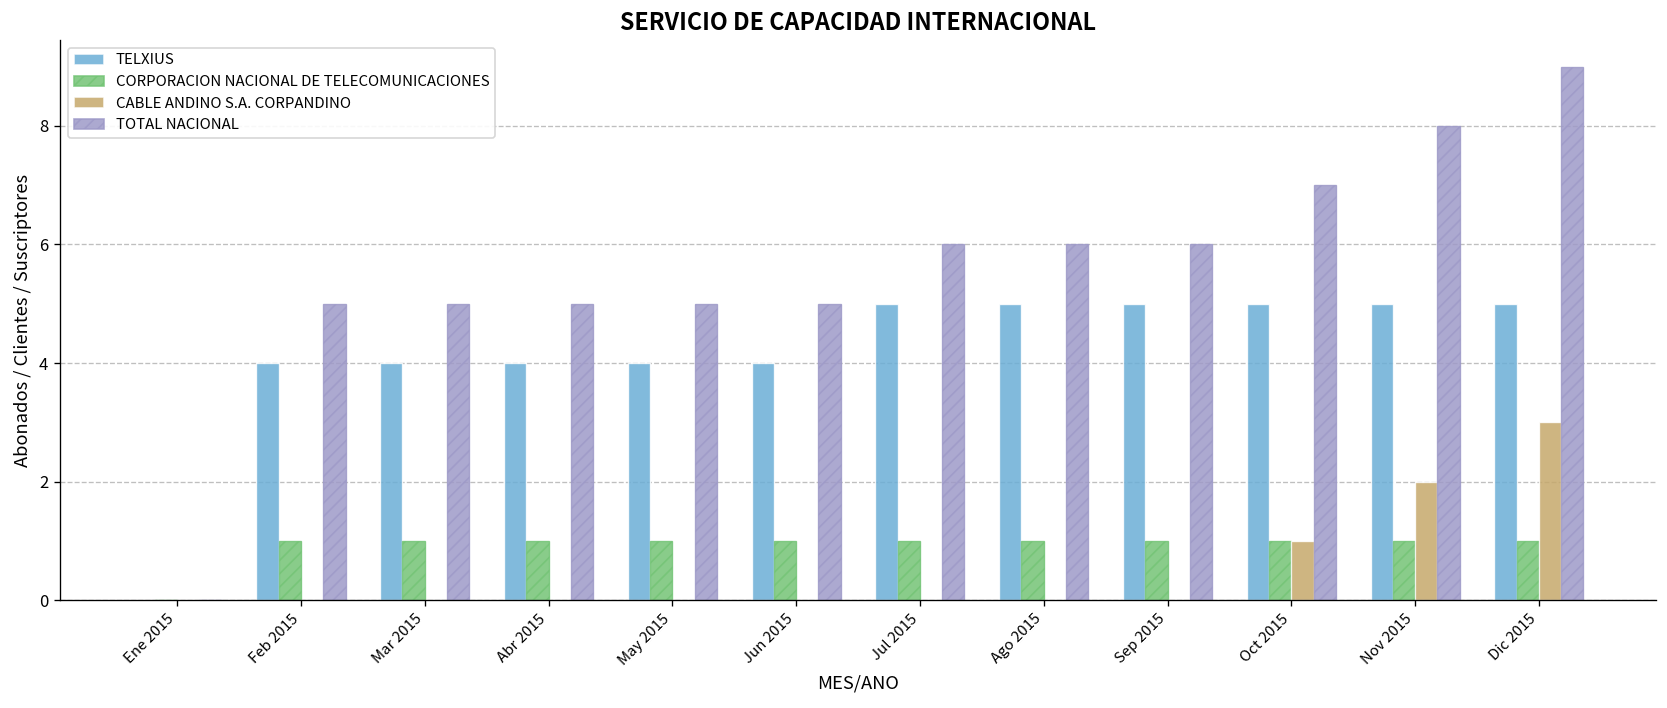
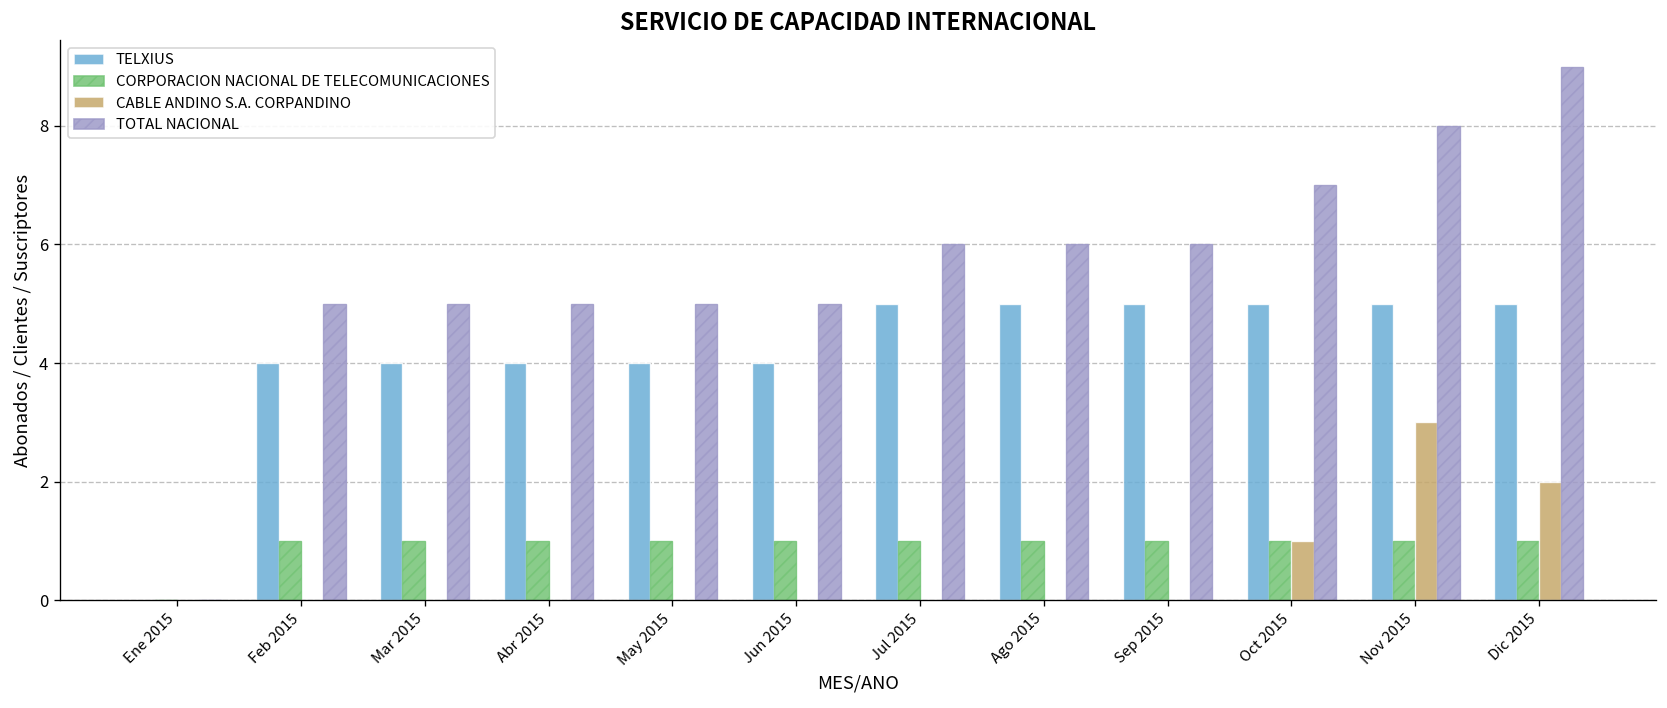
  {
    "CORPORACION NACIONAL DE TELECOMUNICACIONES": {
      "Ene 2015": 0,
      "Feb 2015": 1,
      "Mar 2015": 1,
      "Abr 2015": 1,
      "May 2015": 1,
      "Jun 2015": 1,
      "Jul 2015": 1,
      "Ago 2015": 1,
      "Sep 2015": 1,
      "Oct 2015": 1,
      "Nov 2015": 1,
      "Dic 2015": 1
    },
    "CABLE ANDINO S.A. CORPANDINO": {
      "Ene 2015": 0,
      "Feb 2015": 0,
      "Mar 2015": 0,
      "Abr 2015": 0,
      "May 2015": 0,
      "Jun 2015": 0,
      "Jul 2015": 0,
      "Ago 2015": 0,
      "Sep 2015": 0,
      "Oct 2015": 1,
-     "Nov 2015": 2,
-     "Dic 2015": 3
+     "Nov 2015": 3,
+     "Dic 2015": 2
    }
  }
